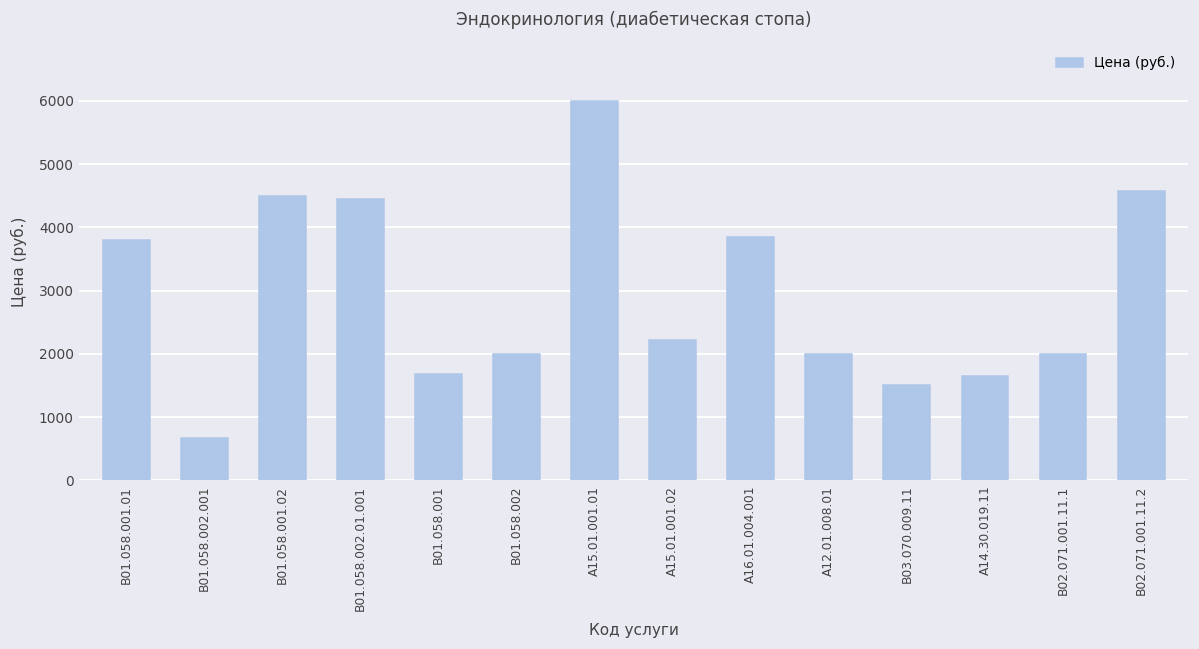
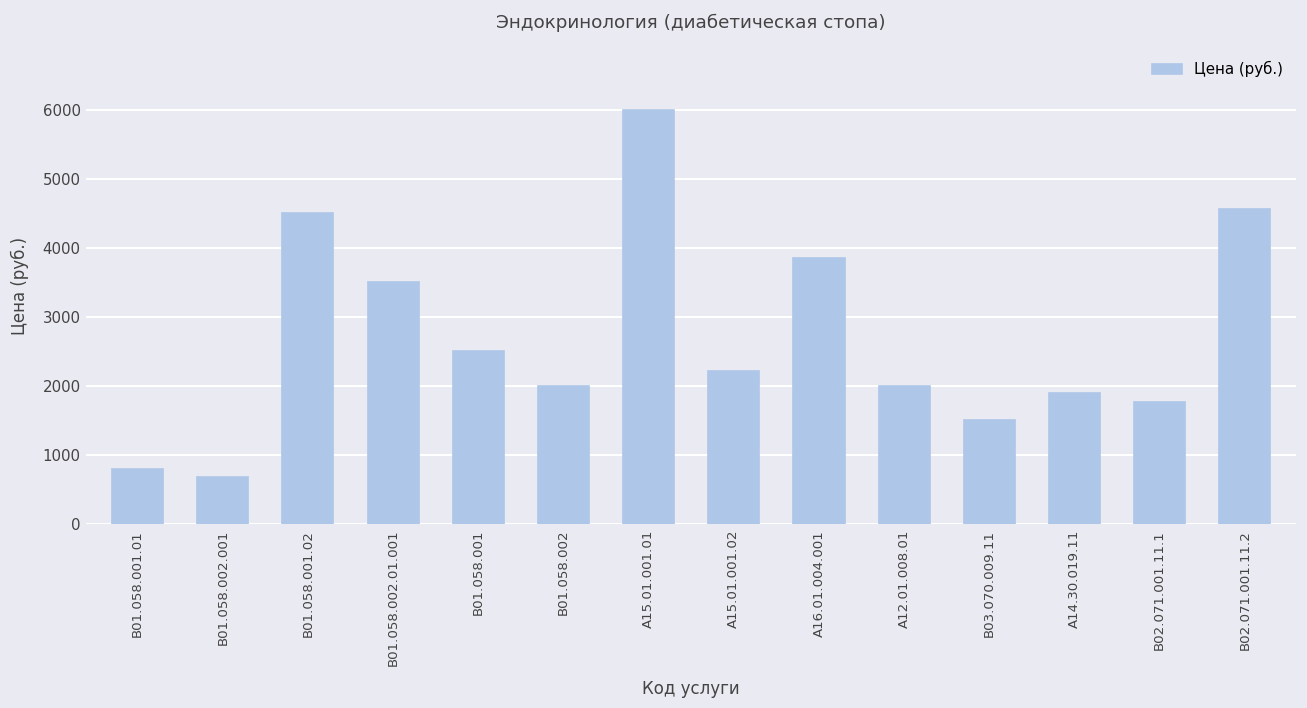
  {
-   "В01.058.001.01": 3800,
+   "В01.058.001.01": 800,
    "В01.058.002.001": 700,
    "В01.058.001.02": 4500,
-   "В01.058.002.01.001": 4400,
-   "В01.058.001": 1700,
+   "В01.058.002.01.001": 3500,
+   "В01.058.001": 2500,
    "В01.058.002": 2000,
    "A15.01.001.01": 6000,
    "A15.01.001.02": 2200,
    "A16.01.004.001": 3900,
    "A12.01.008.01": 2000,
    "В03.070.009.11": 1500,
-   "А14.30.019.11": 1600,
-   "В02.071.001.11.1": 2000,
+   "А14.30.019.11": 1900,
+   "В02.071.001.11.1": 1800,
    "В02.071.001.11.2": 4600
  }
